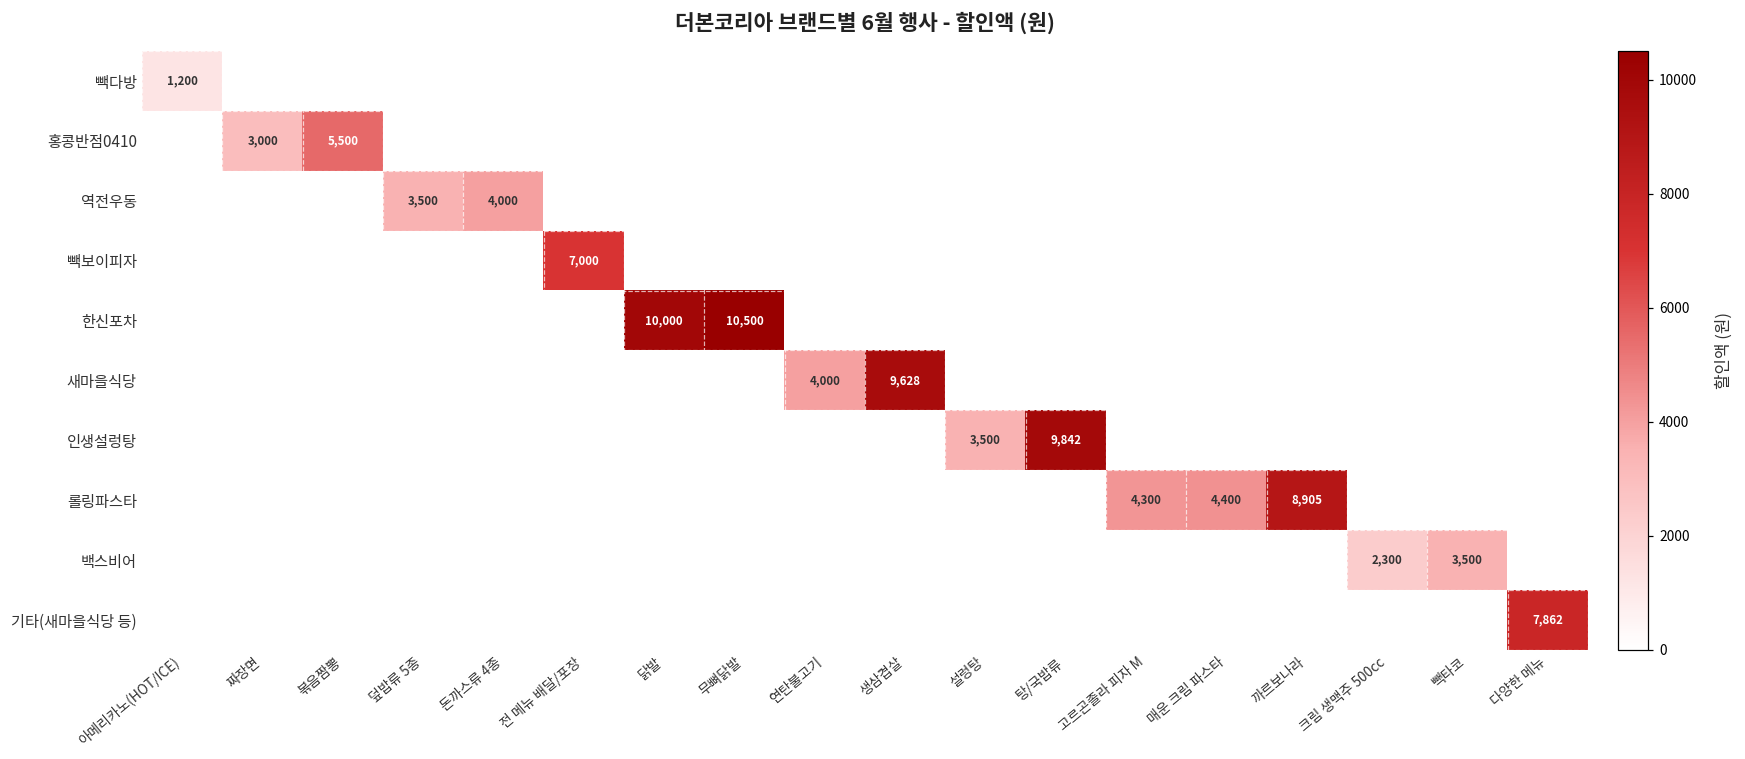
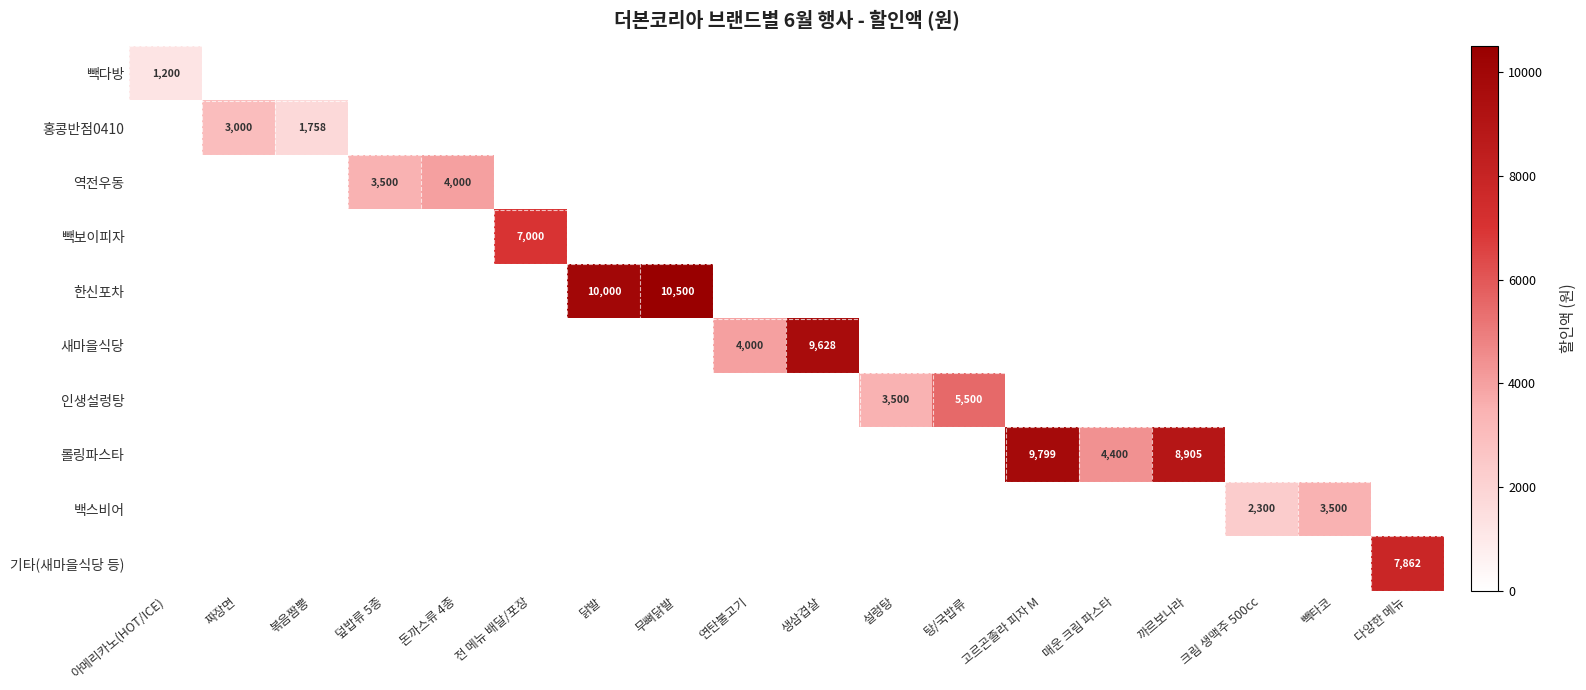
  {
    "빽다방": {
      "아메리카노(HOT/ICE)": "1,200"
    },
    "홍콩반점0410": {
      "짜장면": "3,000",
-     "볶음짬뽕": "5,500"
+     "볶음짬뽕": "1,758"
    },
    "역전우동": {
      "덮밥류 5종": "3,500",
      "돈까스류 4종": "4,000"
    },
    "빽보이피자": {
      "전 메뉴 배달/포장": "7,000"
    },
    "한신포차": {
      "닭발": "10,000",
      "무뼈닭발": "10,500"
    },
    "새마을식당": {
      "연탄불고기": "4,000",
      "생삼겹살": "9,628"
    },
    "인생설렁탕": {
      "설렁탕": "3,500",
-     "탕/국밥류": "9,842"
+     "탕/국밥류": "5,500"
    },
    "롤링파스타": {
-     "고르곤졸라 피자 M": "4,300",
+     "고르곤졸라 피자 M": "9,799",
      "매운 크림 파스타": "4,400",
      "까르보나라": "8,905"
    },
    "백스비어": {
      "크림 생맥주 500cc": "2,300",
      "빽타코": "3,500"
    },
    "기타(새마을식당 등)": {
      "다양한 메뉴": "7,862"
    }
  }
